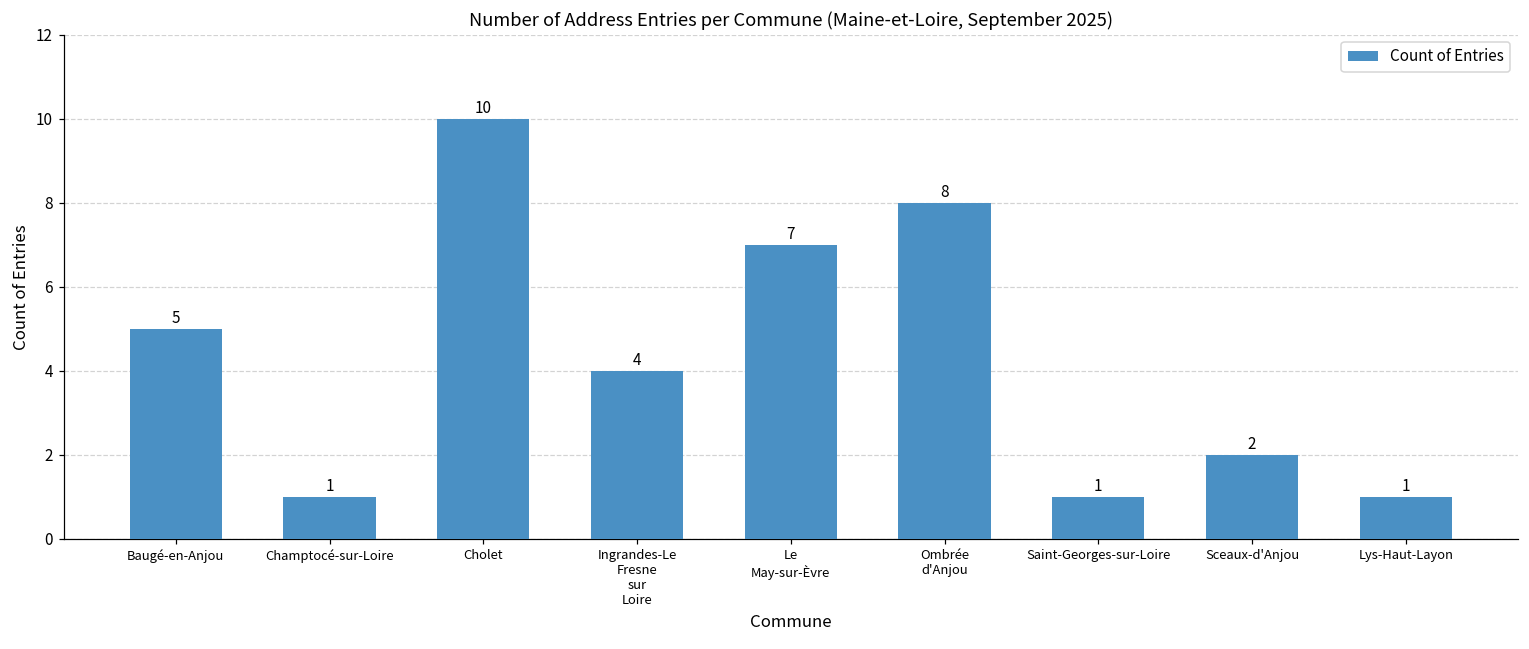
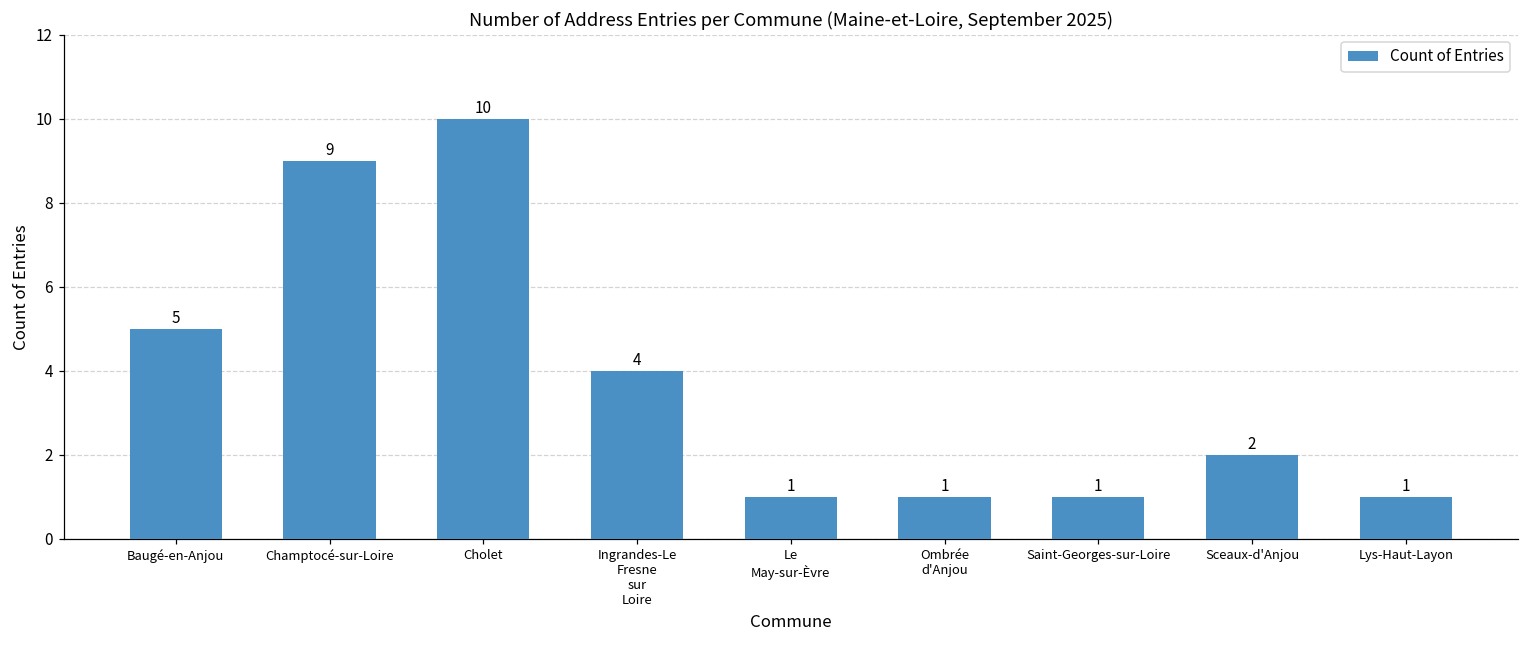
  {
    "Baugé-en-Anjou": 5,
-   "Champtocé-sur-Loire": 1,
+   "Champtocé-sur-Loire": 9,
    "Cholet": 10,
    "Ingrandes-Le Fresne sur Loire": 4,
-   "Le May-sur-Èvre": 7,
-   "Ombrée d'Anjou": 8,
+   "Le May-sur-Èvre": 1,
+   "Ombrée d'Anjou": 1,
    "Saint-Georges-sur-Loire": 1,
    "Sceaux-d'Anjou": 2,
    "Lys-Haut-Layon": 1
  }
